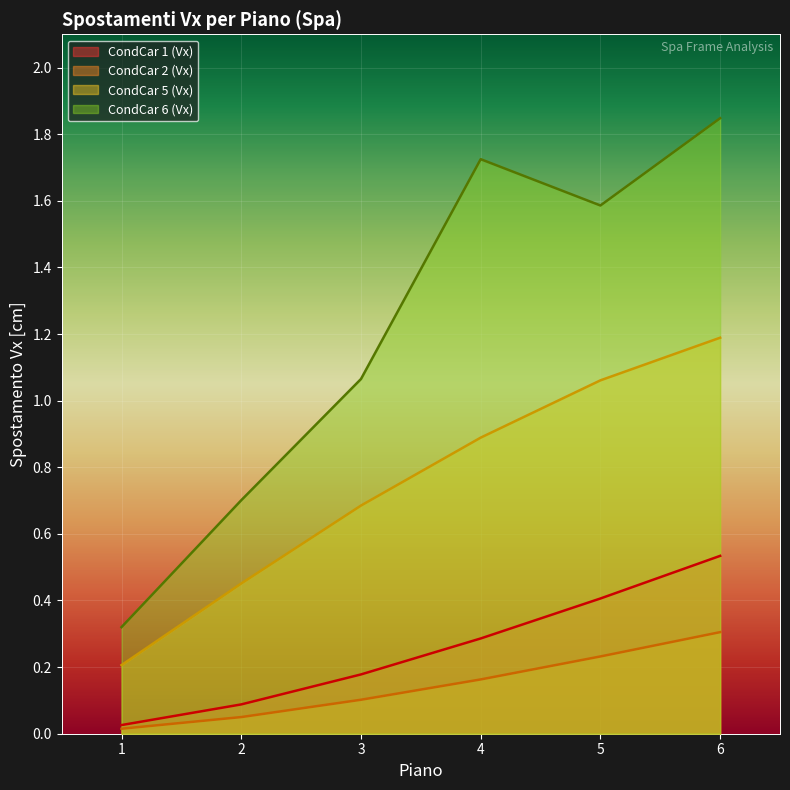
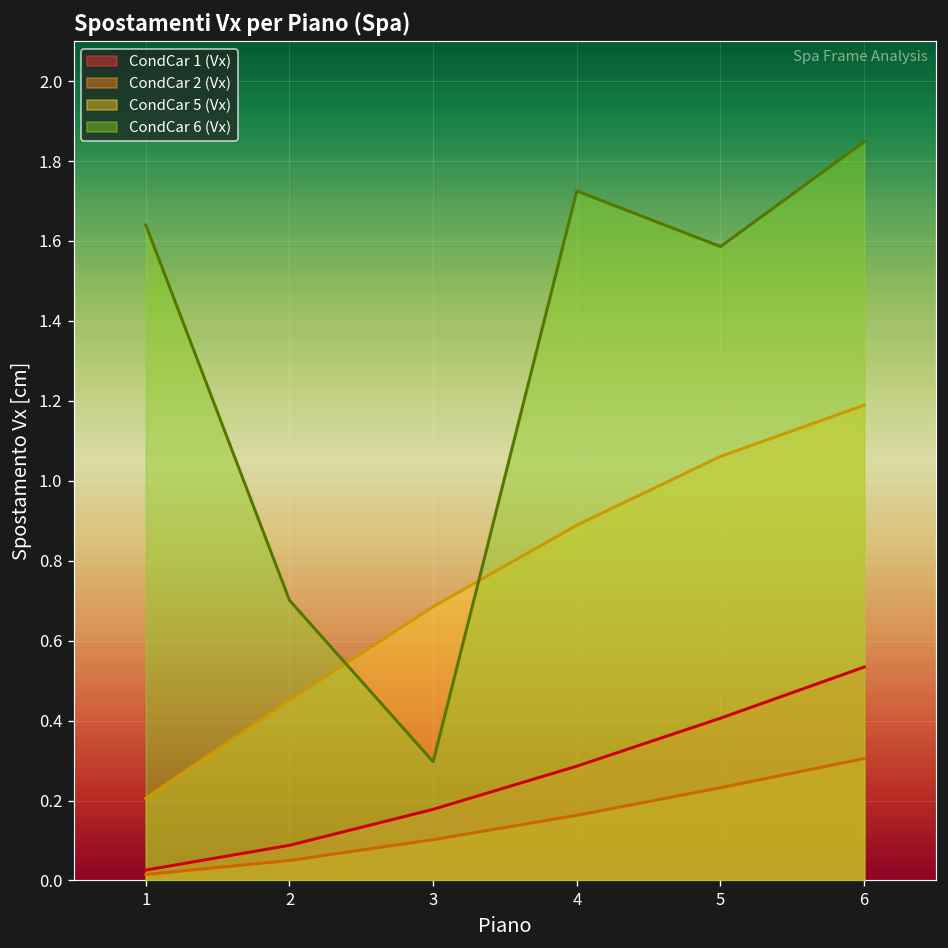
  {
    "CondCar 6 (Vx)": {
-     "1": 0.32,
+     "1": 1.64,
      "2": 0.70,
-     "3": 1.07,
+     "3": 0.30,
      "4": 1.73,
      "5": 1.59,
      "6": 1.85
    }
  }
